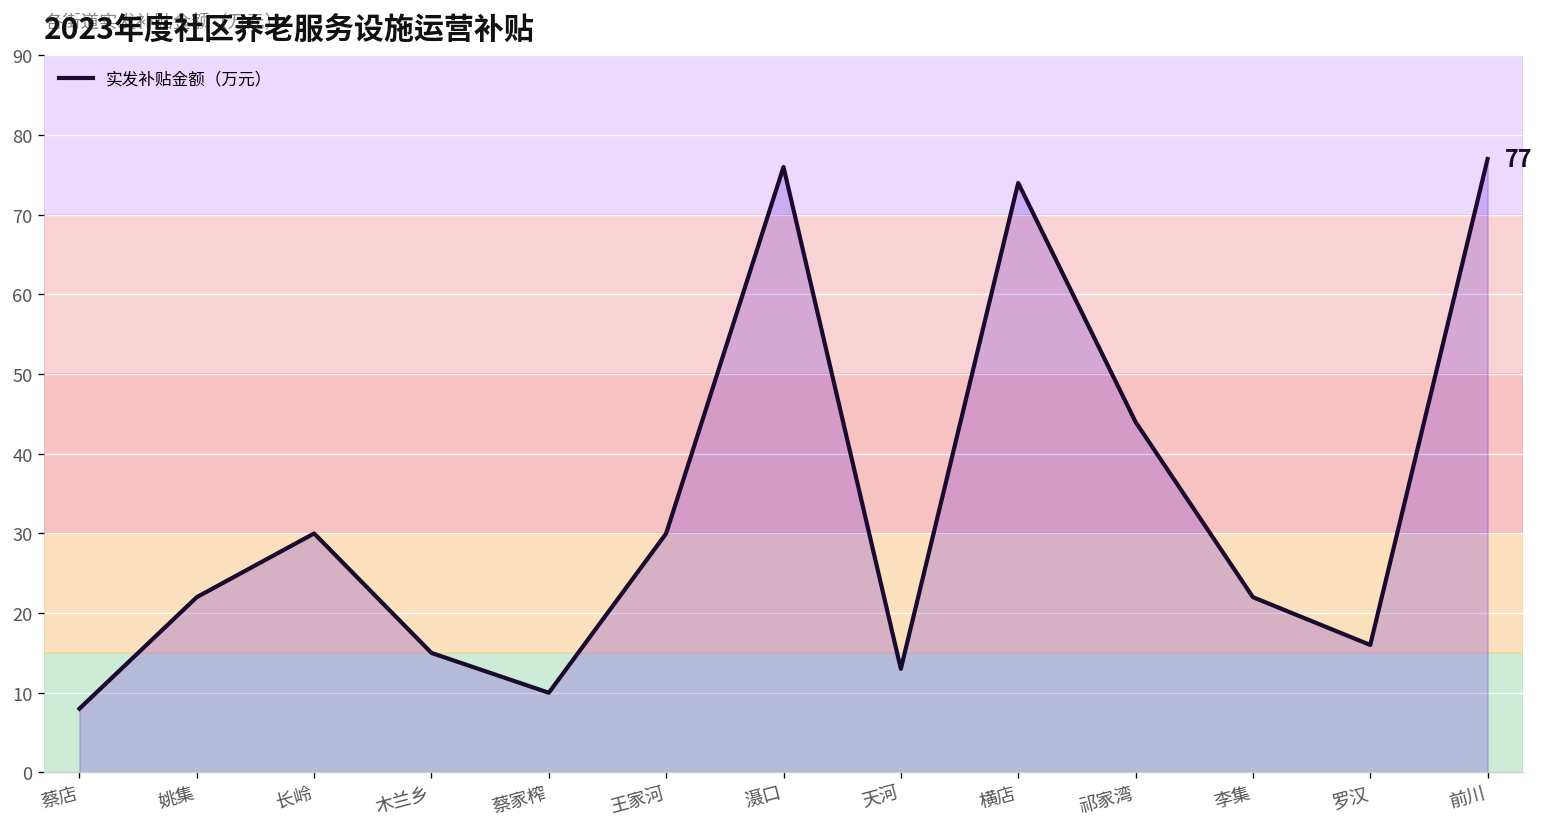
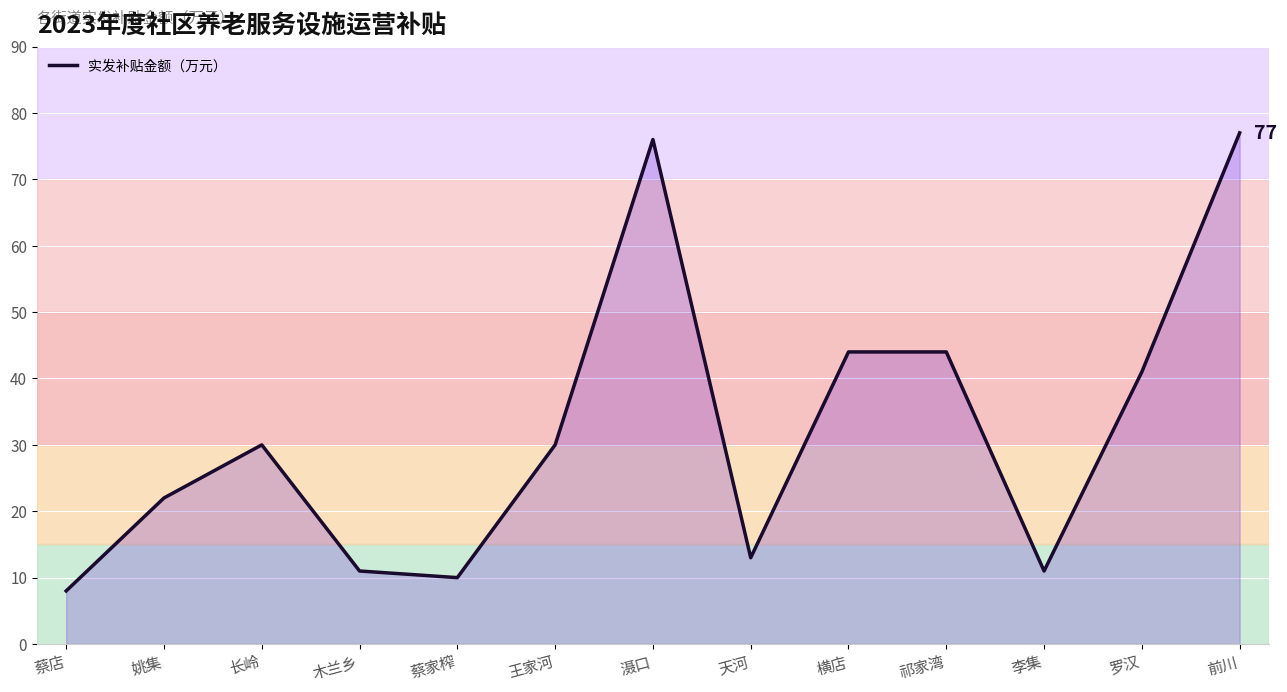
  {
    "蔡店": 8,
    "姚集": 22,
    "长岭": 30,
-   "木兰乡": 15,
+   "木兰乡": 11,
    "蔡家榨": 10,
    "王家河": 30,
    "滠口": 76,
    "天河": 13,
-   "横店": 74,
+   "横店": 44,
    "祁家湾": 44,
-   "李集": 22,
-   "罗汉": 16
+   "李集": 11,
+   "罗汉": 41
  }
